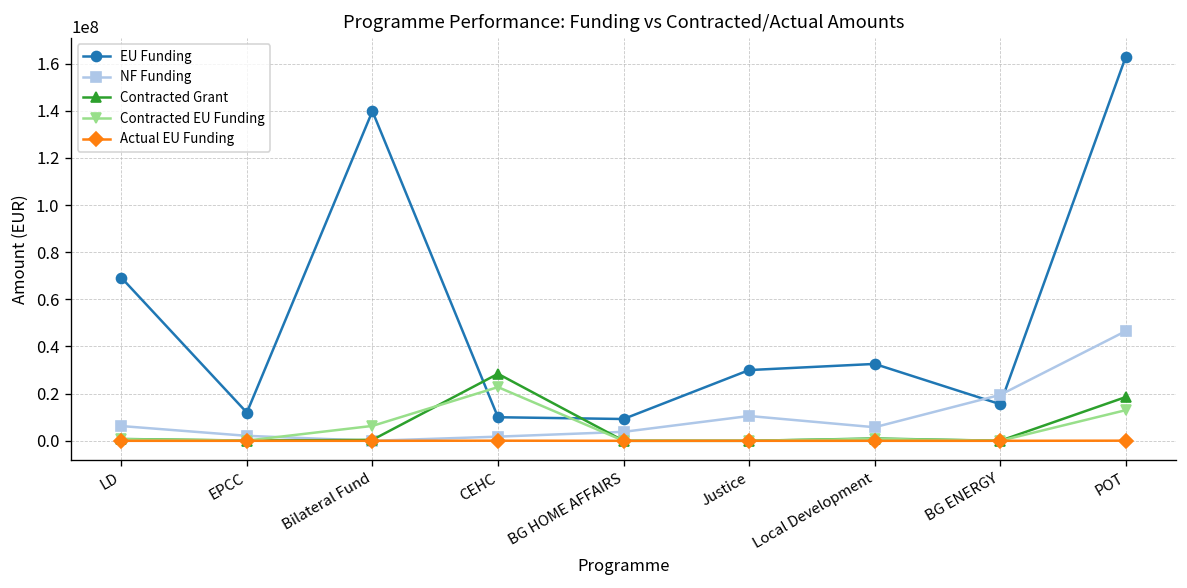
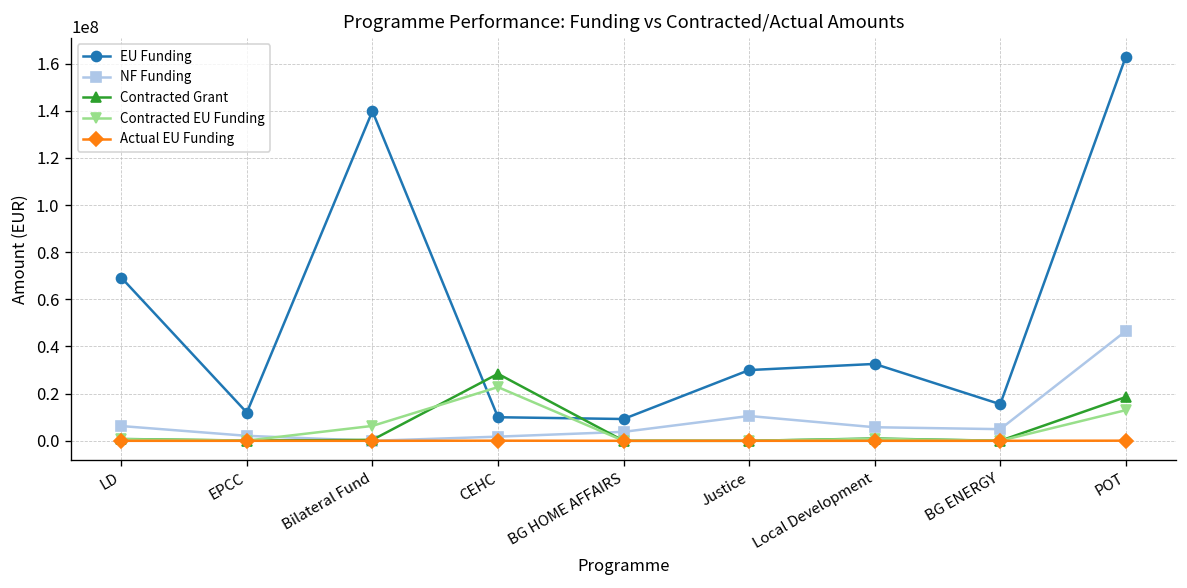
  {
    "EU Funding": {
      "LD": 69000000,
      "EPCC": 12000000,
      "Bilateral Fund": 140000000,
      "CEHC": 10000000,
      "BG HOME AFFAIRS": 9000000,
      "Justice": 30000000,
      "Local Development": 33000000,
      "BG ENERGY": 16000000,
      "POT": 163000000
    },
    "NF Funding": {
      "LD": 6000000,
      "EPCC": 2000000,
      "CEHC": 2000000,
      "BG HOME AFFAIRS": 4000000,
      "Justice": 11000000,
      "Local Development": 6000000,
-     "BG ENERGY": 19000000,
+     "BG ENERGY": 5000000,
      "POT": 47000000
    },
    "Contracted Grant": {
      "CEHC": 28000000,
      "POT": 19000000
    },
    "Contracted EU Funding": {
      "Bilateral Fund": 6000000,
      "CEHC": 23000000,
      "POT": 13000000
    },
    "Actual EU Funding": {
      "CEHC": 0,
      "POT": 0
    }
  }
